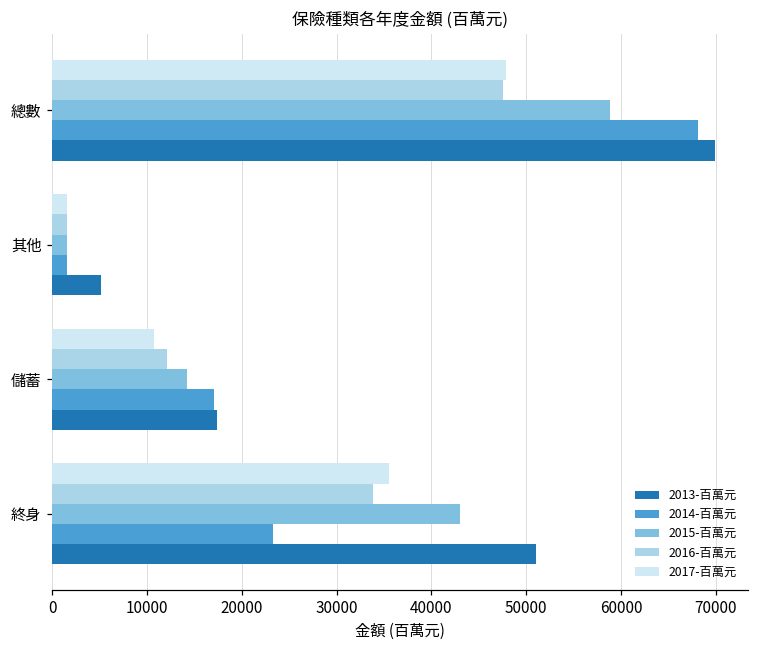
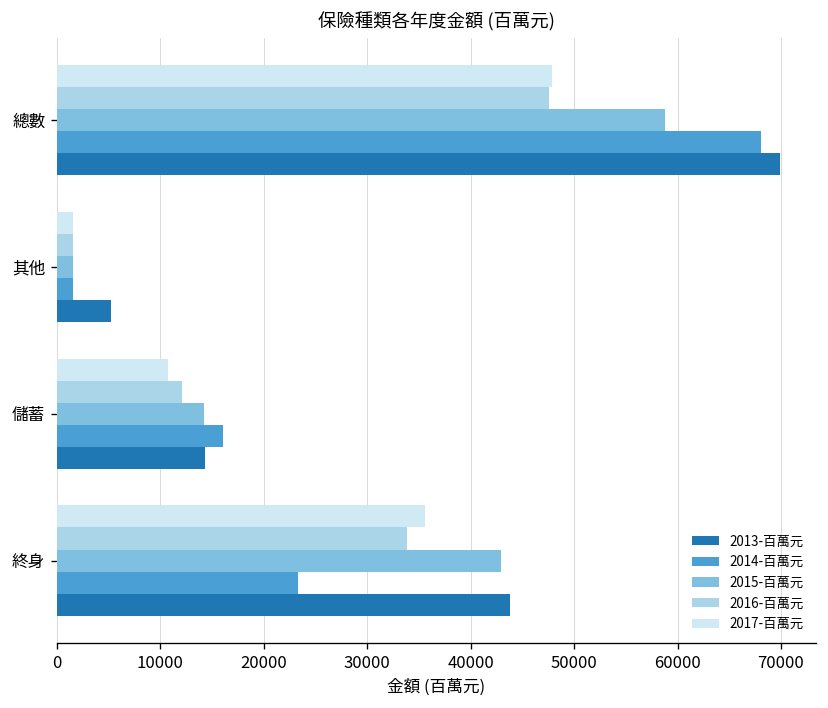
  {
    "2013-百萬元": {
      "總數": 70000,
      "其他": 5000,
-     "儲蓄": 17000,
-     "終身": 51000
+     "儲蓄": 14000,
+     "終身": 44000
    },
    "2014-百萬元": {
      "總數": 68000,
      "其他": 2000,
-     "儲蓄": 17000,
+     "儲蓄": 16000,
      "終身": 23000
    }
  }
